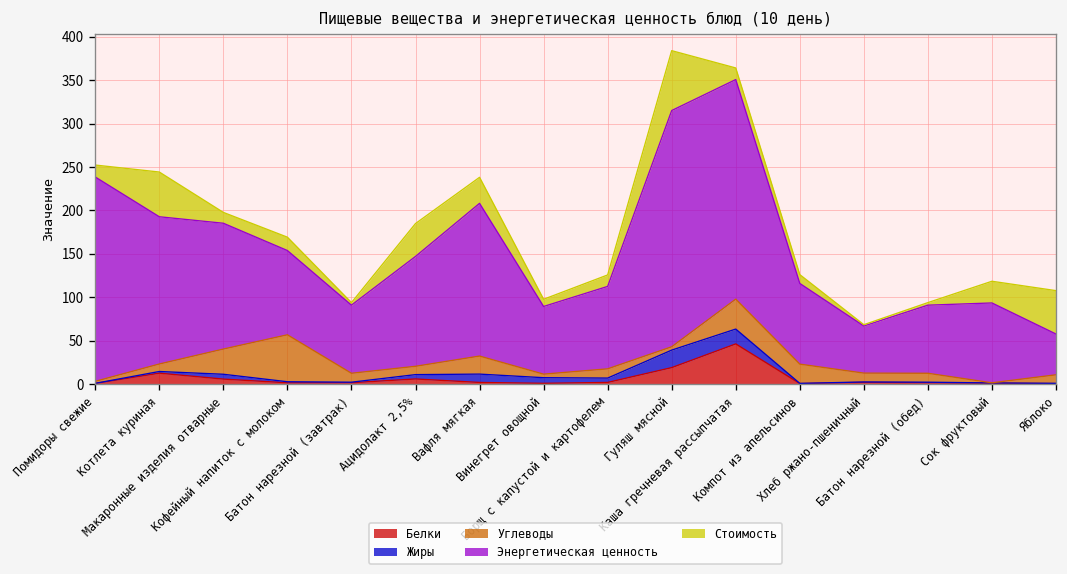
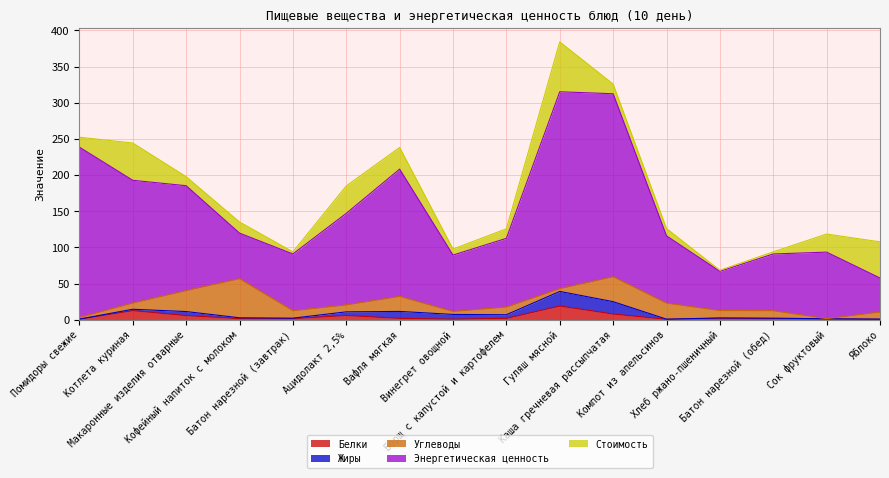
  {
    "Белки": {
      "Макаронные изделия отварные": 10,
      "Ацидолакт 2,5%": 10,
      "Вафля мягкая": 0,
      "Винегрет овощной": 0,
      "Борщ с капустой и картофелем": 0,
      "Гуляш мясной": 20,
-     "Каша гречневая рассыпчатая": 50
+     "Каша гречневая рассыпчатая": 10
    },
    "Жиры": {
      "Макаронные изделия отварные": 10,
      "Ацидолакт 2,5%": 10,
      "Вафля мягкая": 10,
      "Винегрет овощной": 10,
      "Борщ с капустой и картофелем": 10,
      "Гуляш мясной": 20,
      "Каша гречневая рассыпчатая": 20
    },
    "Углеводы": {
      "Котлета куриная": 10,
      "Макаронные изделия отварные": 30,
      "Кофейный напиток с молоком": 50,
      "Батон нарезной (завтрак)": 10,
      "Ацидолакт 2,5%": 10,
      "Вафля мягкая": 20,
      "Винегрет овощной": 0,
      "Борщ с капустой и картофелем": 10,
      "Гуляш мясной": 0,
      "Каша гречневая рассыпчатая": 30,
      "Компот из апельсинов": 20,
      "Хлеб ржано-пшеничный": 10,
      "Батон нарезной (обед)": 10,
      "Яблоко": 10
    },
    "Энергетическая ценность": {
      "Помидоры свежие": 240,
      "Котлета куриная": 170,
      "Макаронные изделия отварные": 150,
-     "Кофейный напиток с молоком": 100,
+     "Кофейный напиток с молоком": 60,
      "Ацидолакт 2,5%": 130,
      "Вафля мягкая": 180,
      "Винегрет овощной": 80,
      "Борщ с капустой и картофелем": 100,
      "Гуляш мясной": 270,
      "Каша гречневая рассыпчатая": 250,
      "Компот из апельсинов": 90,
      "Сок фруктовый": 90,
      "Яблоко": 50
    },
    "Стоимость": {
      "Помидоры свежие": 10,
      "Котлета куриная": 50,
      "Макаронные изделия отварные": 10,
      "Кофейный напиток с молоком": 20,
      "Ацидолакт 2,5%": 40,
      "Вафля мягкая": 30,
      "Винегрет овощной": 10,
      "Борщ с капустой и картофелем": 10,
      "Гуляш мясной": 70,
      "Каша гречневая рассыпчатая": 10,
      "Компот из апельсинов": 10,
      "Сок фруктовый": 30,
      "Яблоко": 50
    }
  }
